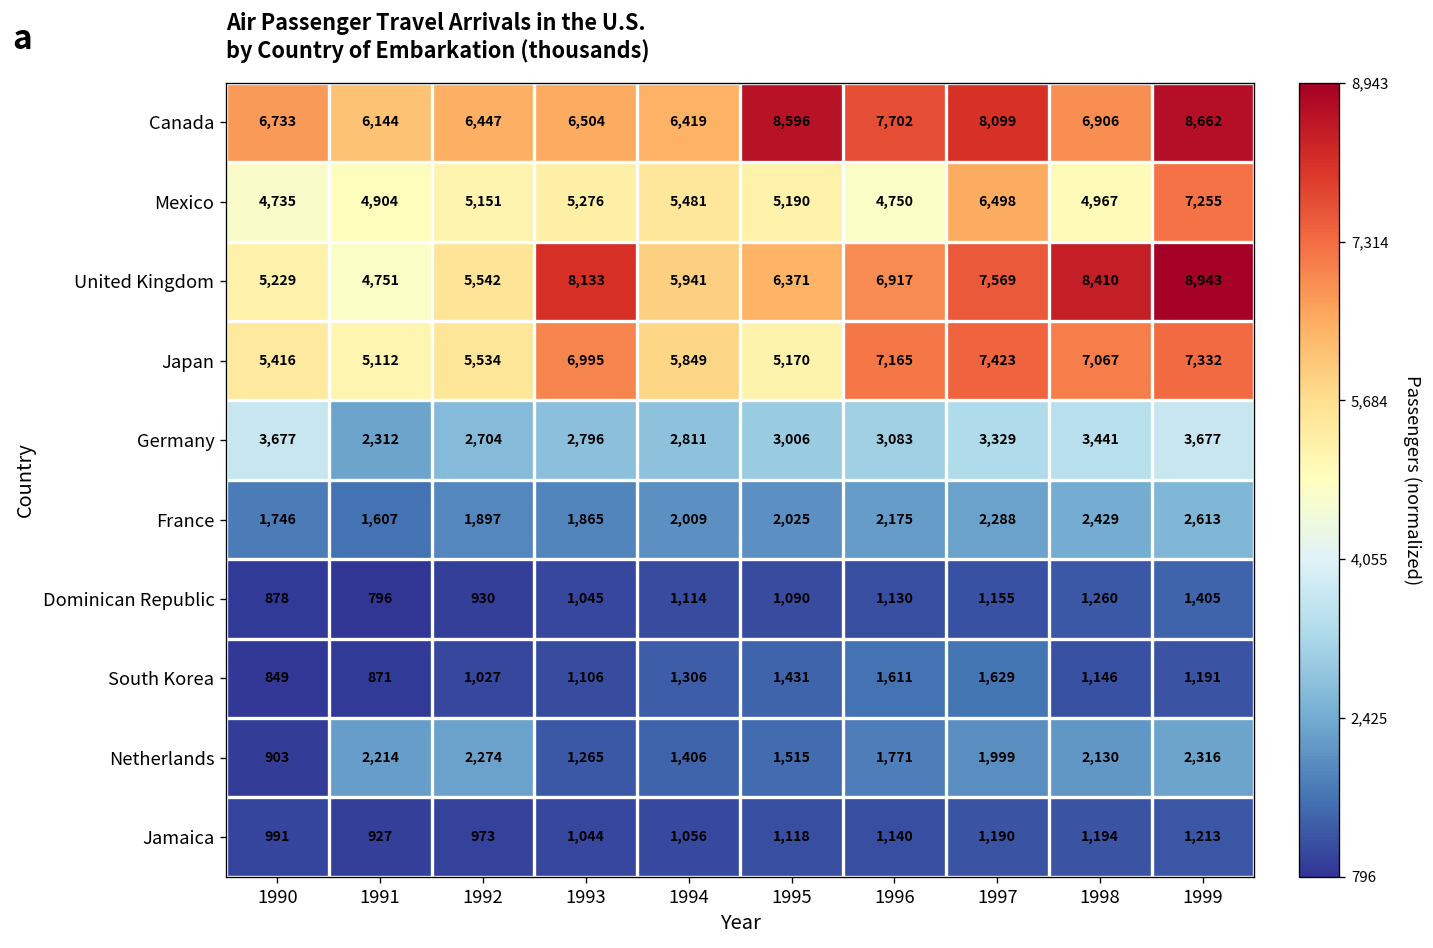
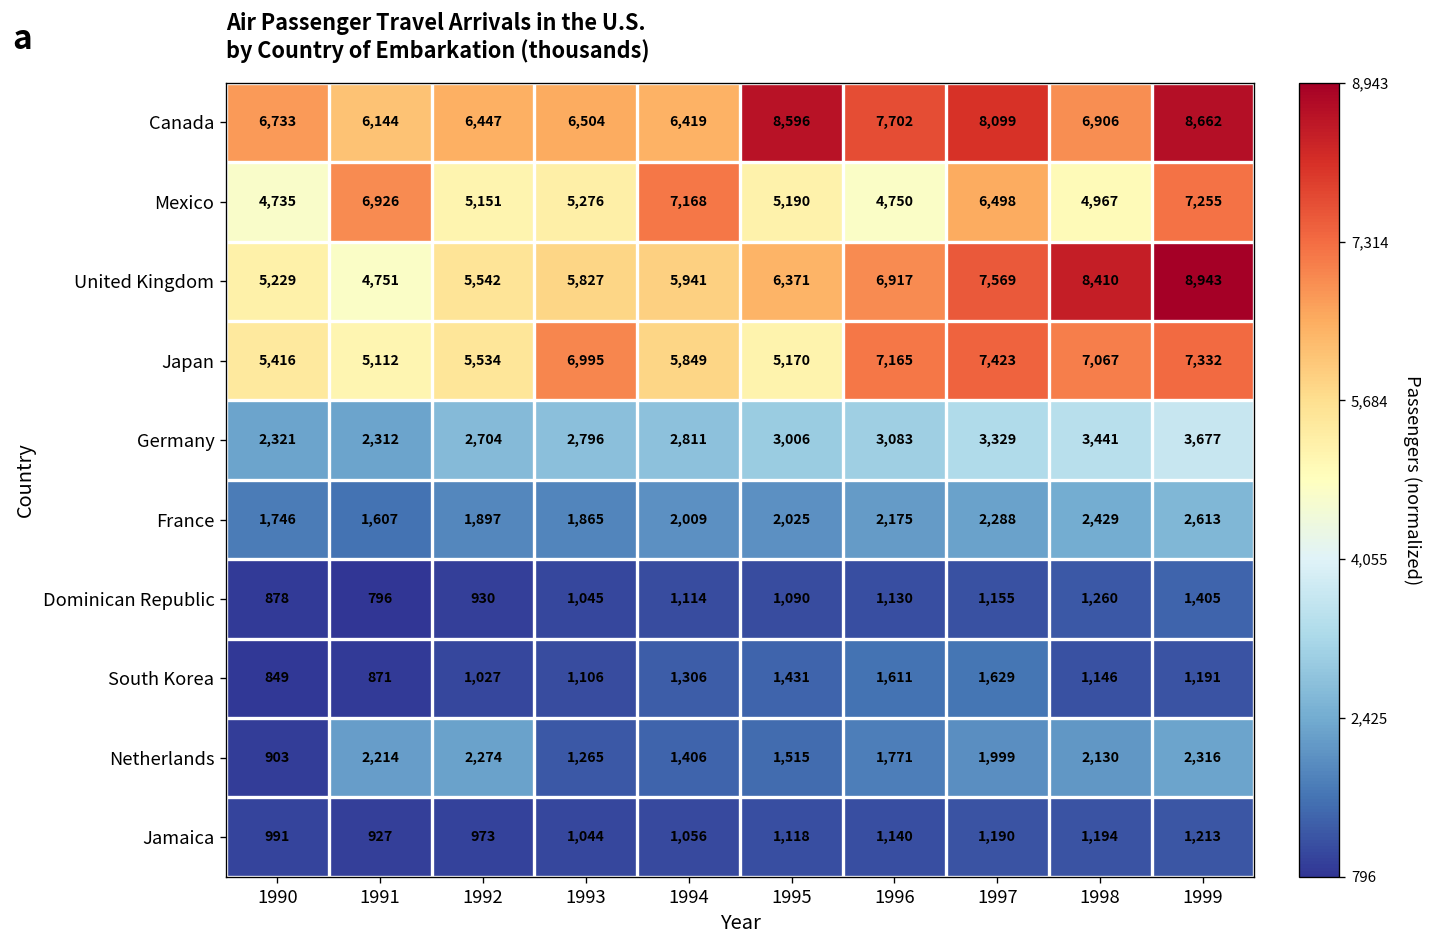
  {
    "Canada": {
      "1990": "6,733",
      "1991": "6,144",
      "1992": "6,447",
      "1993": "6,504",
      "1994": "6,419",
      "1995": "8,596",
      "1996": "7,702",
      "1997": "8,099",
      "1998": "6,906",
      "1999": "8,662"
    },
    "Mexico": {
      "1990": "4,735",
-     "1991": "4,904",
+     "1991": "6,926",
      "1992": "5,151",
      "1993": "5,276",
-     "1994": "5,481",
+     "1994": "7,168",
      "1995": "5,190",
      "1996": "4,750",
      "1997": "6,498",
      "1998": "4,967",
      "1999": "7,255"
    },
    "United Kingdom": {
      "1990": "5,229",
      "1991": "4,751",
      "1992": "5,542",
-     "1993": "8,133",
+     "1993": "5,827",
      "1994": "5,941",
      "1995": "6,371",
      "1996": "6,917",
      "1997": "7,569",
      "1998": "8,410",
      "1999": "8,943"
    },
    "Japan": {
      "1990": "5,416",
      "1991": "5,112",
      "1992": "5,534",
      "1993": "6,995",
      "1994": "5,849",
      "1995": "5,170",
      "1996": "7,165",
      "1997": "7,423",
      "1998": "7,067",
      "1999": "7,332"
    },
    "Germany": {
-     "1990": "3,677",
+     "1990": "2,321",
      "1991": "2,312",
      "1992": "2,704",
      "1993": "2,796",
      "1994": "2,811",
      "1995": "3,006",
      "1996": "3,083",
      "1997": "3,329",
      "1998": "3,441",
      "1999": "3,677"
    },
    "France": {
      "1990": "1,746",
      "1991": "1,607",
      "1992": "1,897",
      "1993": "1,865",
      "1994": "2,009",
      "1995": "2,025",
      "1996": "2,175",
      "1997": "2,288",
      "1998": "2,429",
      "1999": "2,613"
    },
    "Dominican Republic": {
      "1990": "878",
      "1991": "796",
      "1992": "930",
      "1993": "1,045",
      "1994": "1,114",
      "1995": "1,090",
      "1996": "1,130",
      "1997": "1,155",
      "1998": "1,260",
      "1999": "1,405"
    },
    "South Korea": {
      "1990": "849",
      "1991": "871",
      "1992": "1,027",
      "1993": "1,106",
      "1994": "1,306",
      "1995": "1,431",
      "1996": "1,611",
      "1997": "1,629",
      "1998": "1,146",
      "1999": "1,191"
    },
    "Netherlands": {
      "1990": "903",
      "1991": "2,214",
      "1992": "2,274",
      "1993": "1,265",
      "1994": "1,406",
      "1995": "1,515",
      "1996": "1,771",
      "1997": "1,999",
      "1998": "2,130",
      "1999": "2,316"
    },
    "Jamaica": {
      "1990": "991",
      "1991": "927",
      "1992": "973",
      "1993": "1,044",
      "1994": "1,056",
      "1995": "1,118",
      "1996": "1,140",
      "1997": "1,190",
      "1998": "1,194",
      "1999": "1,213"
    }
  }
